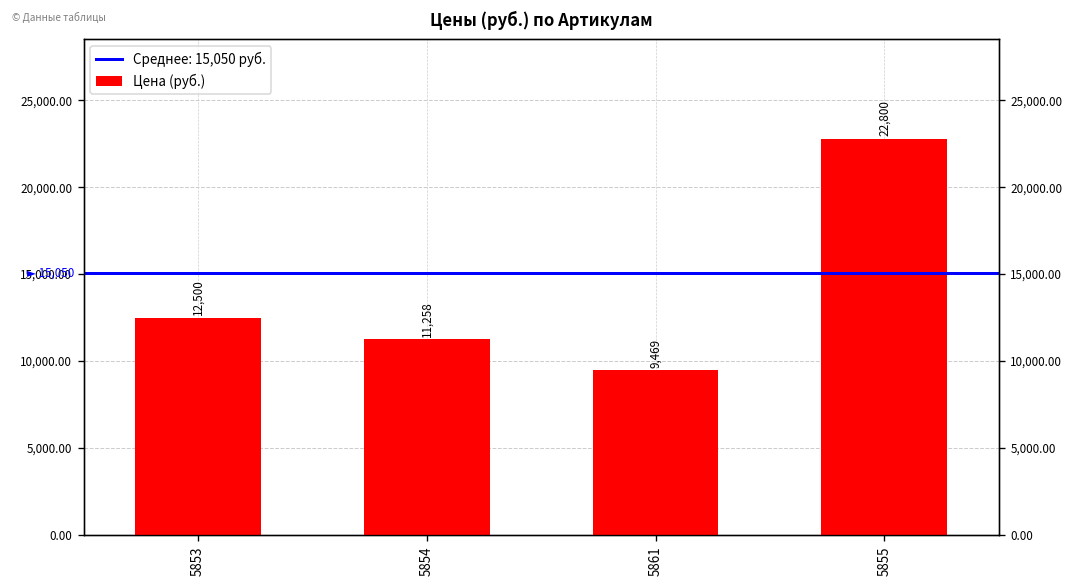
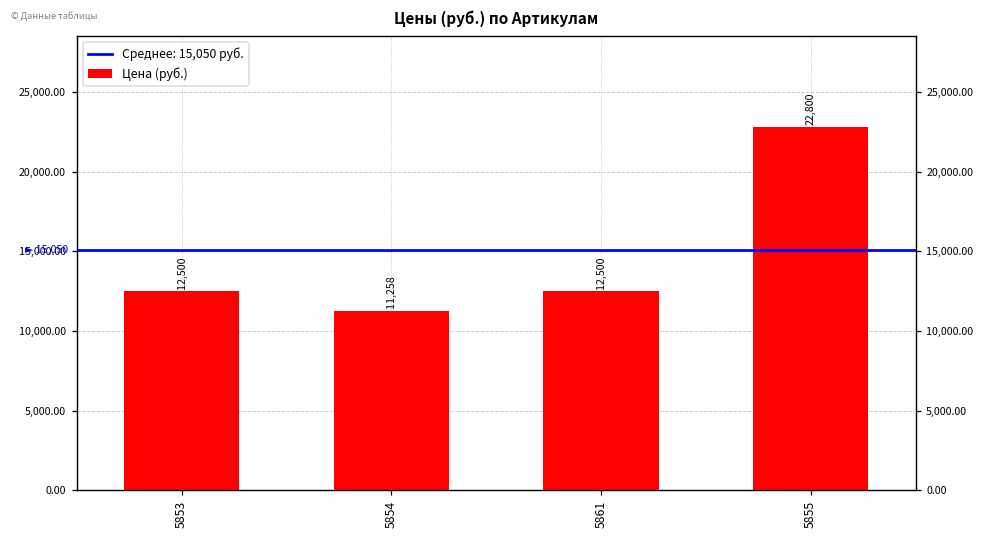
  {
    "5853": "12,500",
    "5854": "11,258",
-   "5861": "9,469",
+   "5861": "12,500",
    "5855": "22,800"
  }
